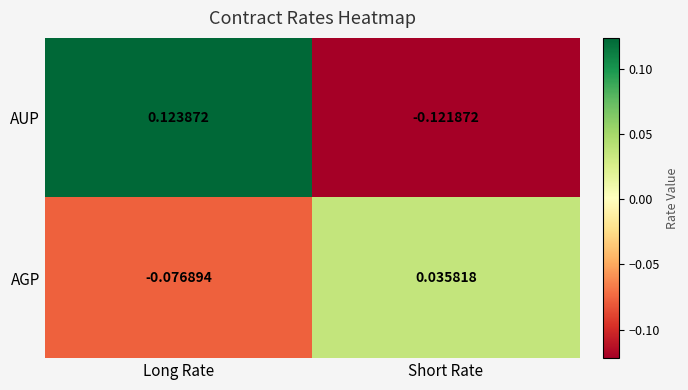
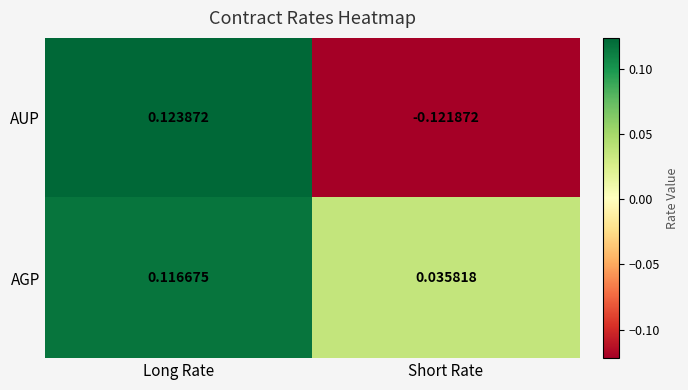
  {
    "AUP": {
      "Long Rate": 0.123872,
      "Short Rate": -0.121872
    },
    "AGP": {
-     "Long Rate": -0.076894,
+     "Long Rate": 0.116675,
      "Short Rate": 0.035818
    }
  }
